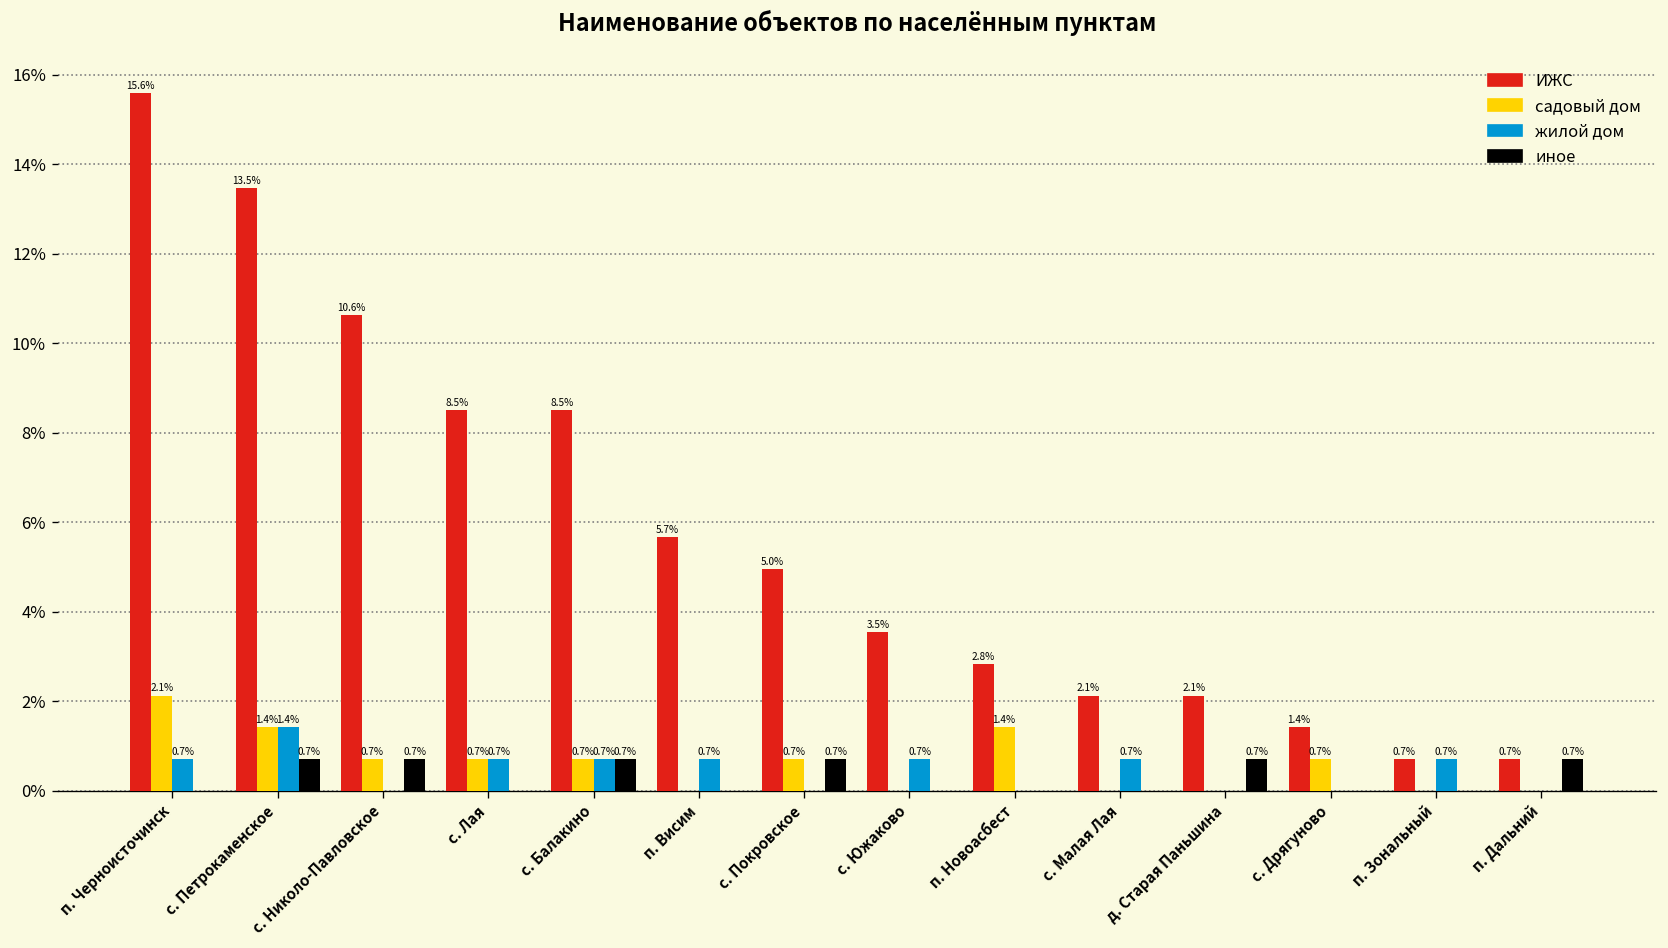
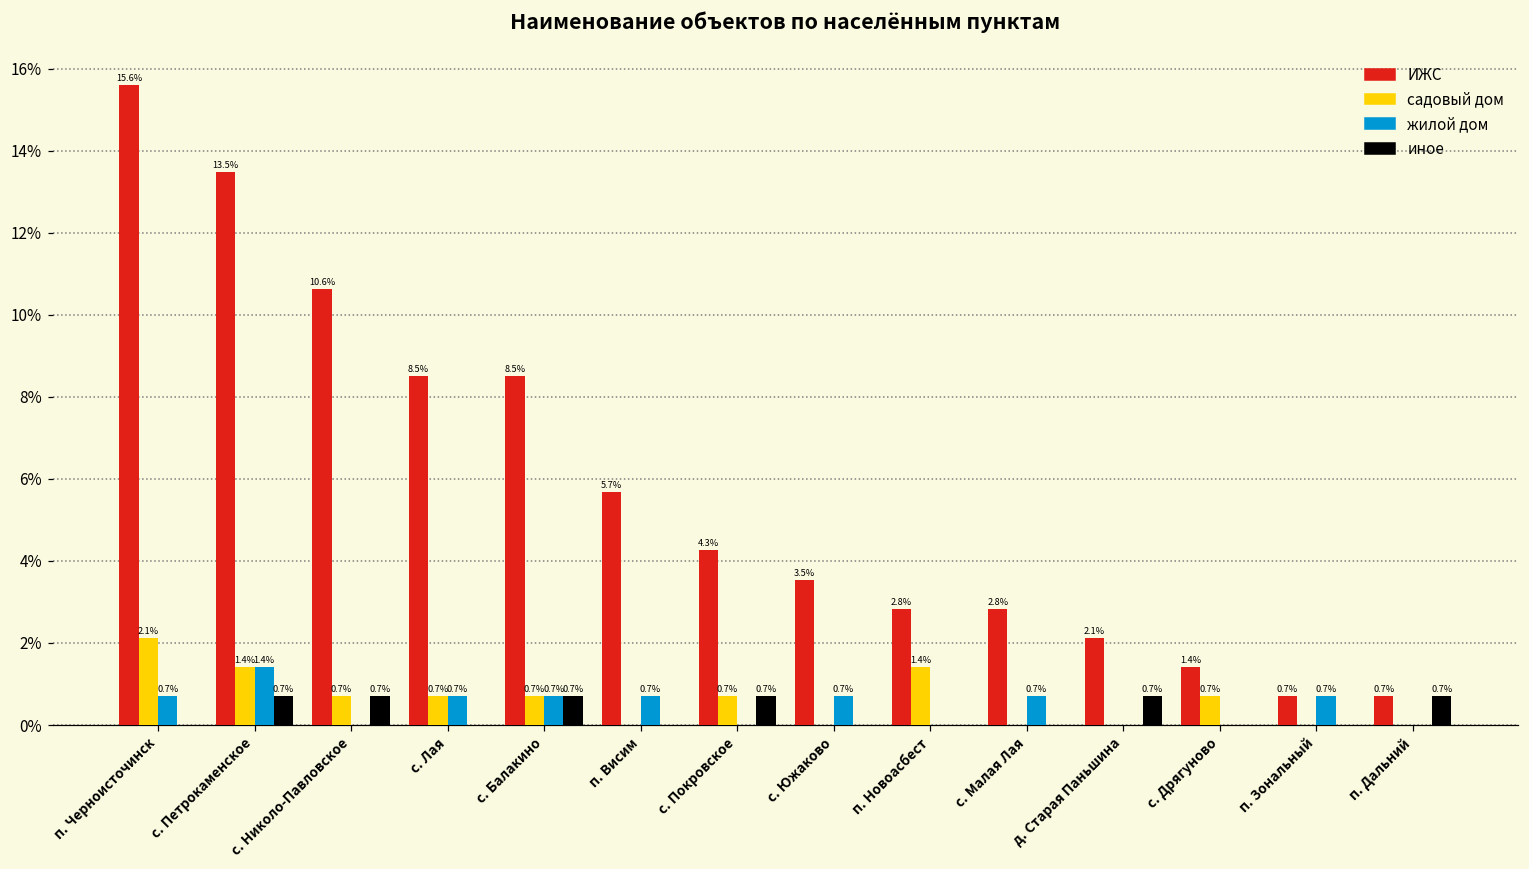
  {
    "ИЖС": {
      "п. Черноисточинск": "15.6%",
      "с. Петрокаменское": "13.5%",
      "с. Николо-Павловское": "10.6%",
      "с. Лая": "8.5%",
      "с. Балакино": "8.5%",
      "п. Висим": "5.7%",
-     "с. Покровское": "5.0%",
+     "с. Покровское": "4.3%",
      "с. Южаково": "3.5%",
      "п. Новоасбест": "2.8%",
-     "с. Малая Лая": "2.1%",
+     "с. Малая Лая": "2.8%",
      "д. Старая Паньшина": "2.1%",
      "с. Дрягуново": "1.4%",
      "п. Зональный": "0.7%",
      "п. Дальний": "0.7%"
    },
    "садовый дом": {
      "п. Черноисточинск": "2.1%",
      "с. Петрокаменское": "1.4%",
      "с. Николо-Павловское": "0.7%",
      "с. Лая": "0.7%",
      "с. Балакино": "0.7%",
      "с. Покровское": "0.7%",
      "п. Новоасбест": "1.4%",
      "с. Дрягуново": "0.7%"
    },
    "жилой дом": {
      "п. Черноисточинск": "0.7%",
      "с. Петрокаменское": "1.4%",
      "с. Лая": "0.7%",
      "с. Балакино": "0.7%",
      "п. Висим": "0.7%",
      "с. Южаково": "0.7%",
      "с. Малая Лая": "0.7%",
      "п. Зональный": "0.7%"
    },
    "иное": {
      "с. Петрокаменское": "0.7%",
      "с. Николо-Павловское": "0.7%",
      "с. Балакино": "0.7%",
      "с. Покровское": "0.7%",
      "д. Старая Паньшина": "0.7%",
      "п. Дальний": "0.7%"
    }
  }
